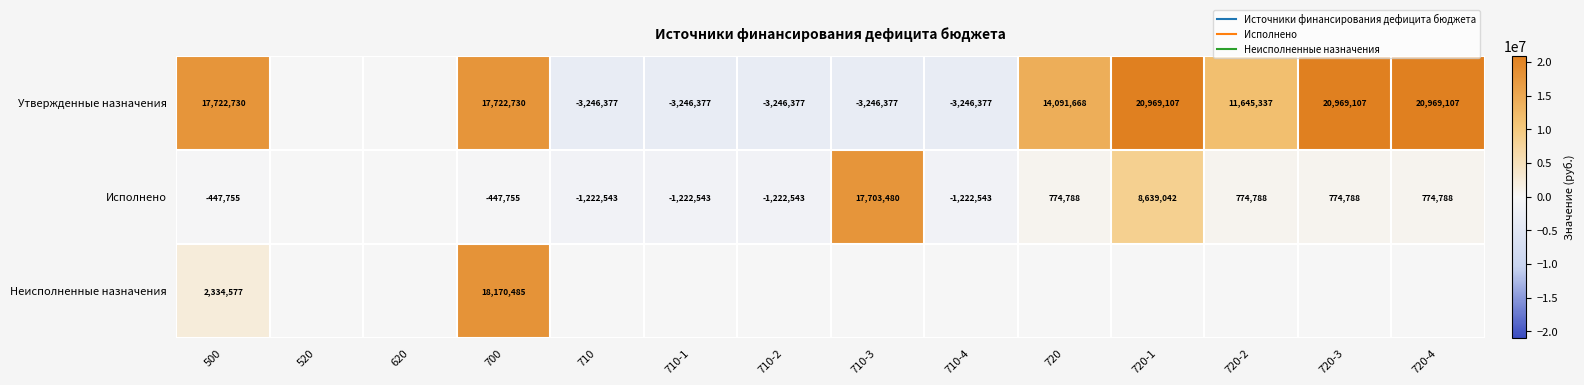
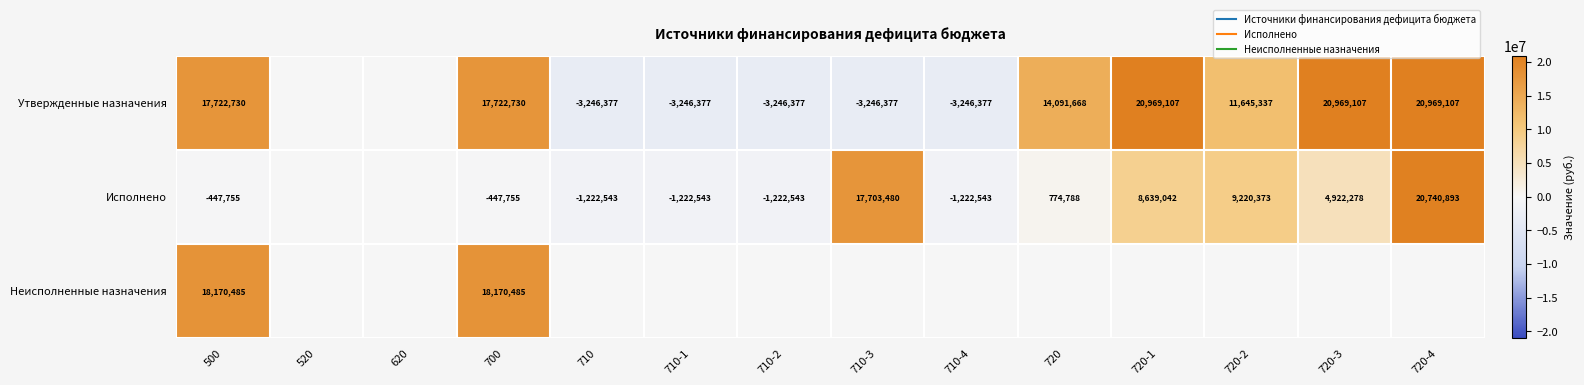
  {
    "Утвержденные назначения": {
      "500": "17,722,730",
      "700": "17,722,730",
      "710": "-3,246,377",
      "710-1": "-3,246,377",
      "710-2": "-3,246,377",
      "710-3": "-3,246,377",
      "710-4": "-3,246,377",
      "720": "14,091,668",
      "720-1": "20,969,107",
      "720-2": "11,645,337",
      "720-3": "20,969,107",
      "720-4": "20,969,107"
    },
    "Исполнено": {
      "500": "-447,755",
      "700": "-447,755",
      "710": "-1,222,543",
      "710-1": "-1,222,543",
      "710-2": "-1,222,543",
      "710-3": "17,703,480",
      "710-4": "-1,222,543",
      "720": "774,788",
      "720-1": "8,639,042",
-     "720-2": "774,788",
-     "720-3": "774,788",
-     "720-4": "774,788"
+     "720-2": "9,220,373",
+     "720-3": "4,922,278",
+     "720-4": "20,740,893"
    },
    "Неисполненные назначения": {
-     "500": "2,334,577",
+     "500": "18,170,485",
      "700": "18,170,485"
    }
  }
